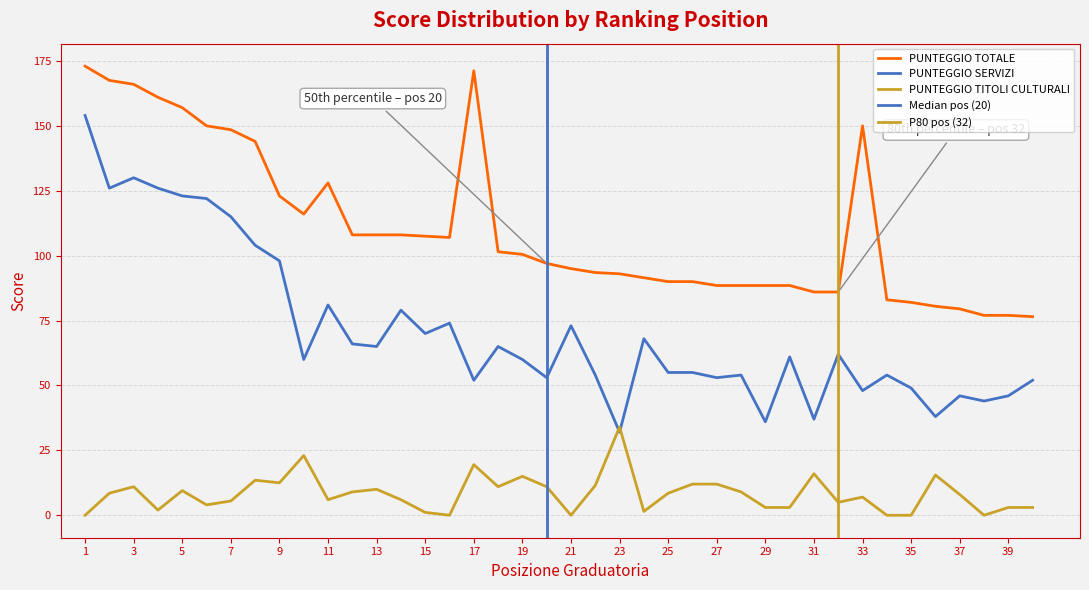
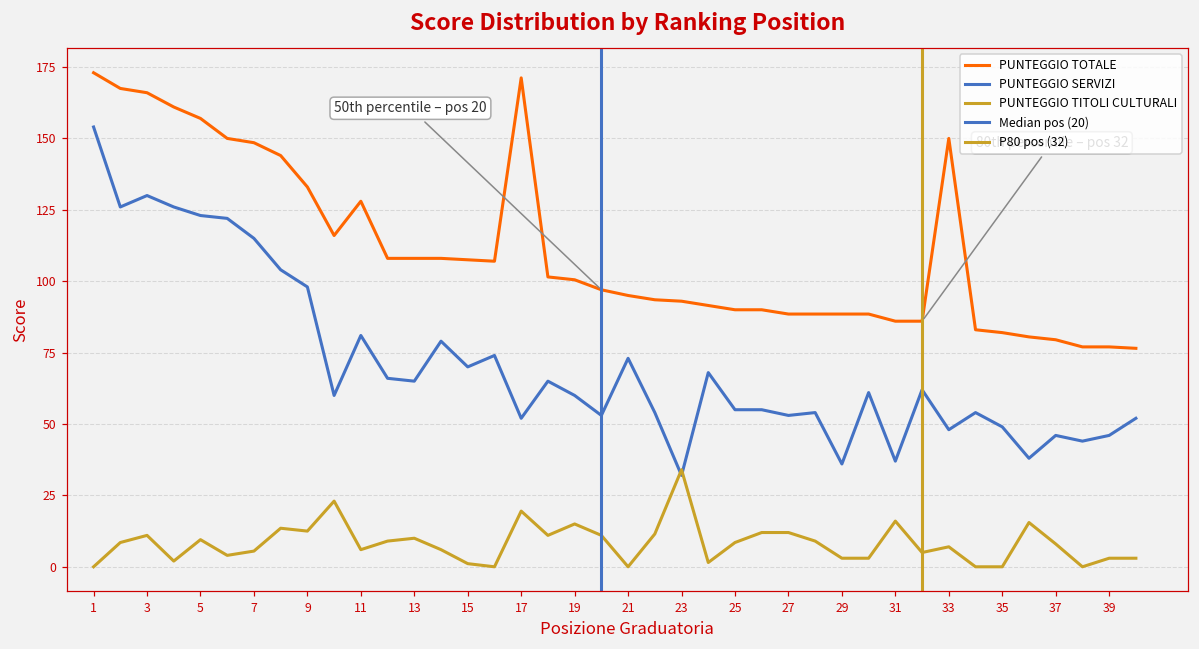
  {
    "PUNTEGGIO TOTALE": {
      "1": 173,
      "3": 166,
      "5": 157,
      "7": 149,
-     "9": 123,
+     "9": 133,
      "17": 171,
      "21": 95,
      "23": 93,
      "25": 90,
      "27": 89,
      "29": 89,
      "31": 86,
      "35": 82,
      "37": 80,
      "39": 77
    },
    "PUNTEGGIO SERVIZI": {
      "1": 154,
      "3": 130,
      "5": 123,
      "7": 115,
      "9": 98,
      "11": 81,
      "13": 65,
      "15": 70,
      "17": 52,
      "19": 60,
      "21": 73,
      "23": 32,
      "25": 55,
      "27": 53,
      "29": 36,
      "31": 37,
      "33": 48,
      "35": 49,
      "37": 46,
      "39": 46
    },
    "PUNTEGGIO TITOLI CULTURALI": {
      "1": 0,
      "3": 11,
      "5": 10,
      "7": 6,
      "9": 13,
      "11": 6,
      "13": 10,
      "15": 1,
      "17": 20,
      "19": 15,
      "21": 0,
      "23": 34,
      "25": 9,
      "27": 12,
      "29": 3,
      "31": 16,
      "33": 7,
      "35": 0,
      "37": 8,
      "39": 3
    }
  }
